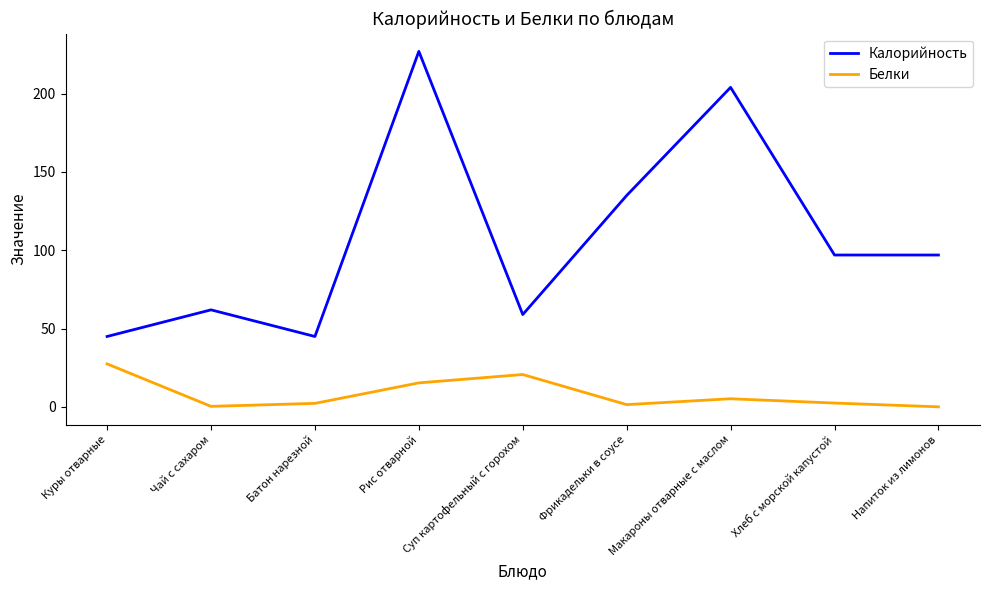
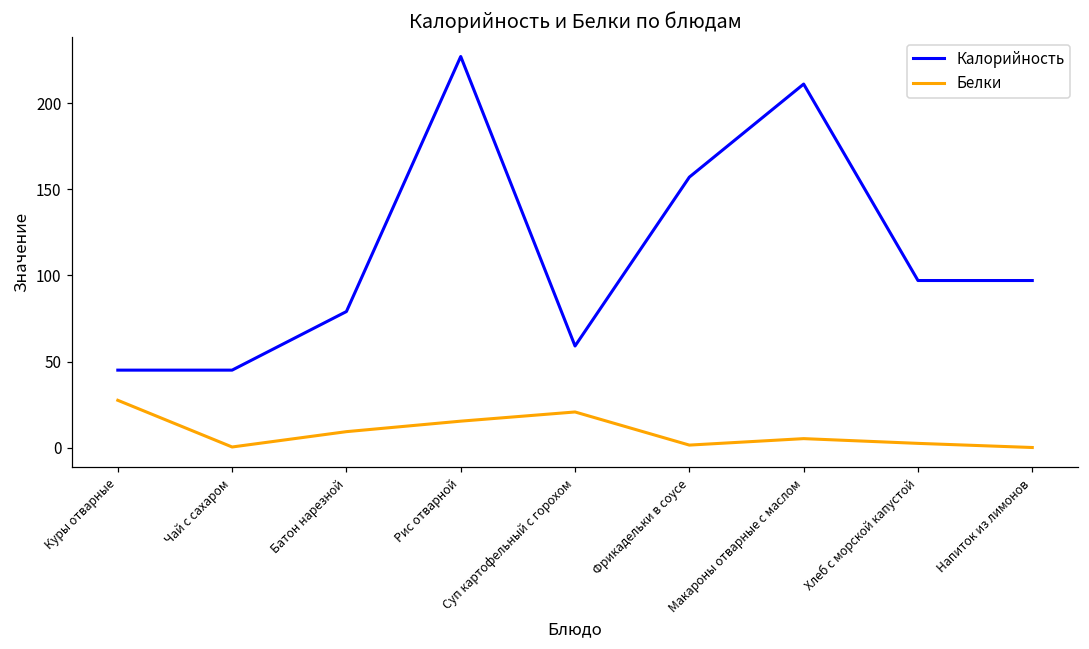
  {
    "Калорийность": {
      "Куры отварные": 45,
-     "Чай с сахаром": 62,
-     "Батон нарезной": 45,
+     "Чай с сахаром": 45,
+     "Батон нарезной": 79,
      "Рис отварной": 227,
      "Суп картофельный с горохом": 59,
-     "Фрикадельки в соусе": 135,
-     "Макароны отварные с маслом": 204,
+     "Фрикадельки в соусе": 157,
+     "Макароны отварные с маслом": 211,
      "Хлеб с морской капустой": 97,
      "Напиток из лимонов": 97
    },
    "Белки": {
      "Куры отварные": 28,
      "Чай с сахаром": 0,
-     "Батон нарезной": 2,
+     "Батон нарезной": 9,
      "Рис отварной": 15,
      "Суп картофельный с горохом": 21,
      "Фрикадельки в соусе": 2,
      "Макароны отварные с маслом": 5,
      "Хлеб с морской капустой": 3,
      "Напиток из лимонов": 0
    }
  }
